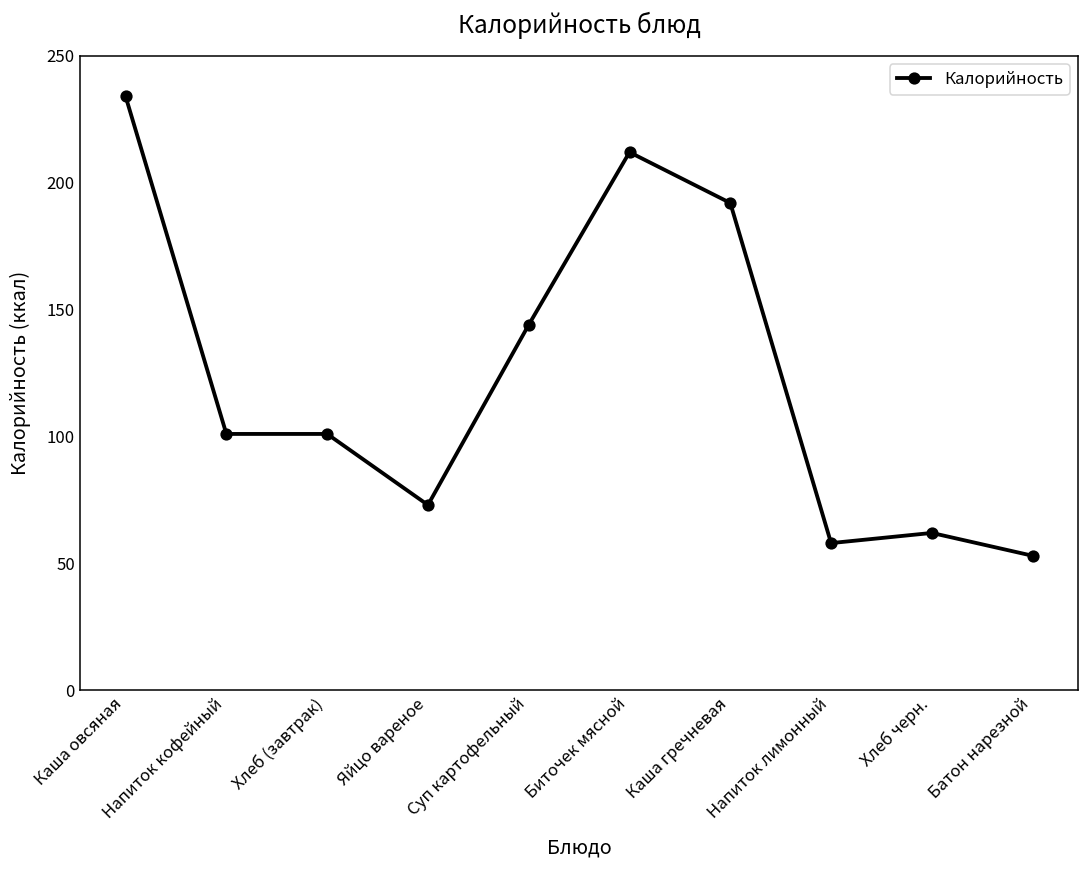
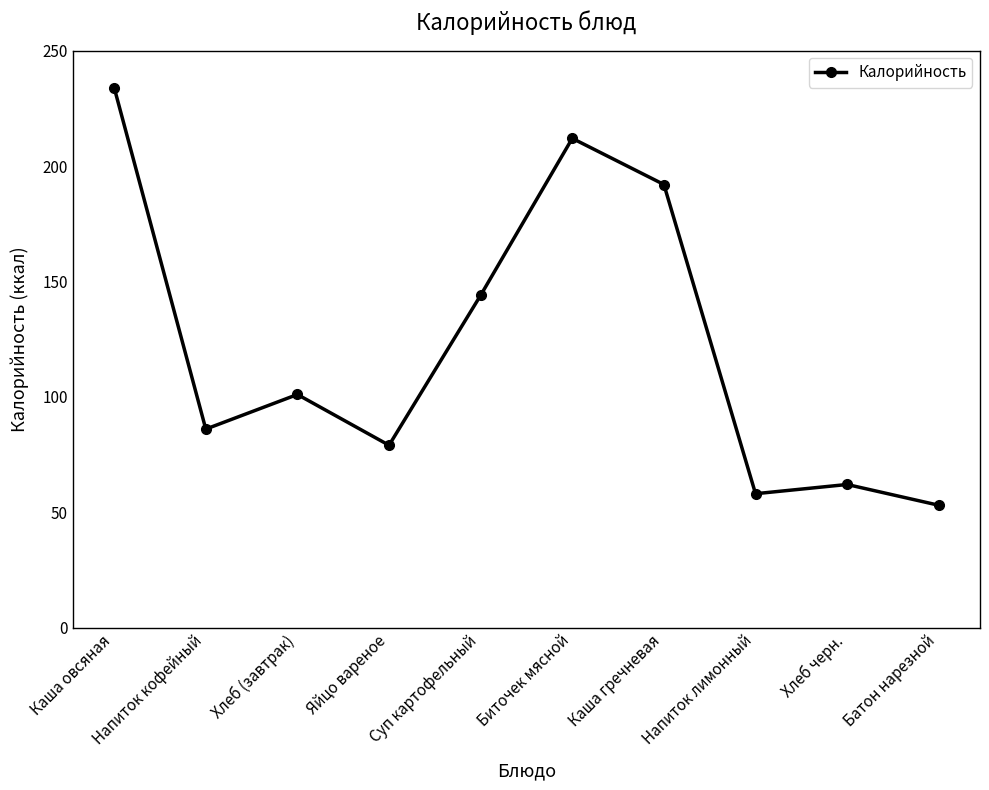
  {
    "Каша овсяная": 234,
-   "Напиток кофейный": 101,
+   "Напиток кофейный": 86,
    "Хлеб (завтрак)": 101,
-   "Яйцо вареное": 73,
+   "Яйцо вареное": 79,
    "Суп картофельный": 144,
    "Биточек мясной": 212,
    "Каша гречневая": 192,
    "Напиток лимонный": 58,
    "Хлеб черн.": 62,
    "Батон нарезной": 53
  }
